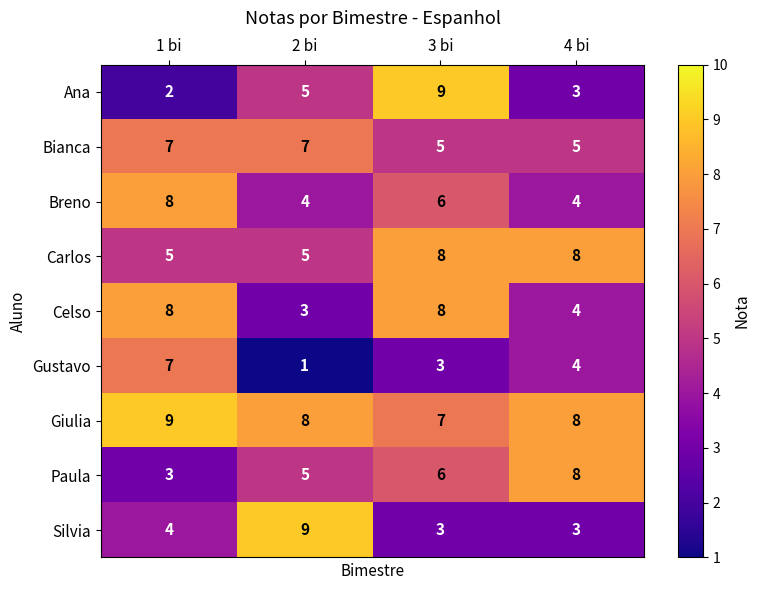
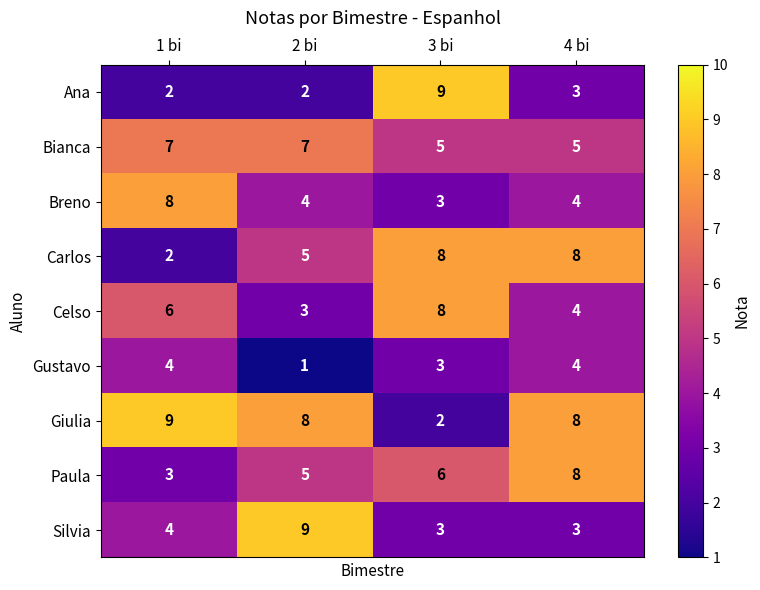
  {
    "Ana": {
      "1 bi": 2,
-     "2 bi": 5,
+     "2 bi": 2,
      "3 bi": 9,
      "4 bi": 3
    },
    "Bianca": {
      "1 bi": 7,
      "2 bi": 7,
      "3 bi": 5,
      "4 bi": 5
    },
    "Breno": {
      "1 bi": 8,
      "2 bi": 4,
-     "3 bi": 6,
+     "3 bi": 3,
      "4 bi": 4
    },
    "Carlos": {
-     "1 bi": 5,
+     "1 bi": 2,
      "2 bi": 5,
      "3 bi": 8,
      "4 bi": 8
    },
    "Celso": {
-     "1 bi": 8,
+     "1 bi": 6,
      "2 bi": 3,
      "3 bi": 8,
      "4 bi": 4
    },
    "Gustavo": {
-     "1 bi": 7,
+     "1 bi": 4,
      "2 bi": 1,
      "3 bi": 3,
      "4 bi": 4
    },
    "Giulia": {
      "1 bi": 9,
      "2 bi": 8,
-     "3 bi": 7,
+     "3 bi": 2,
      "4 bi": 8
    },
    "Paula": {
      "1 bi": 3,
      "2 bi": 5,
      "3 bi": 6,
      "4 bi": 8
    },
    "Silvia": {
      "1 bi": 4,
      "2 bi": 9,
      "3 bi": 3,
      "4 bi": 3
    }
  }
